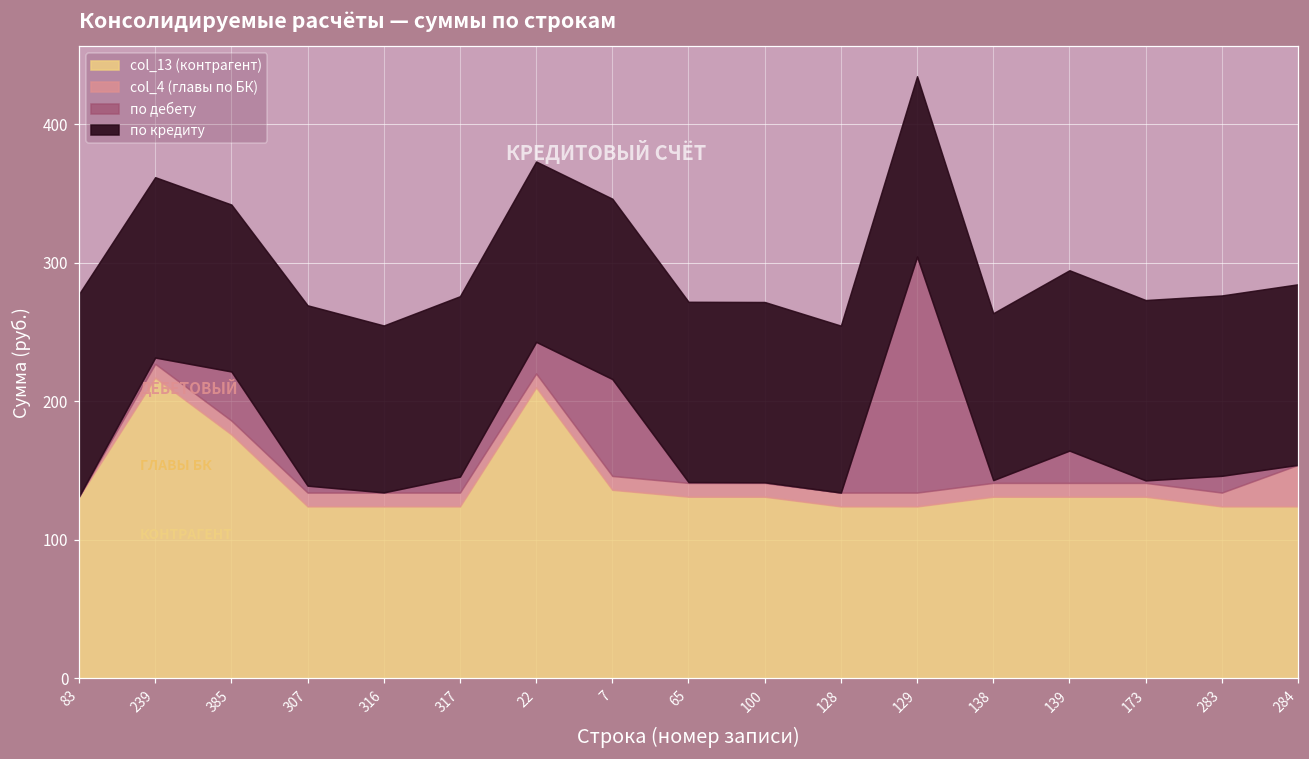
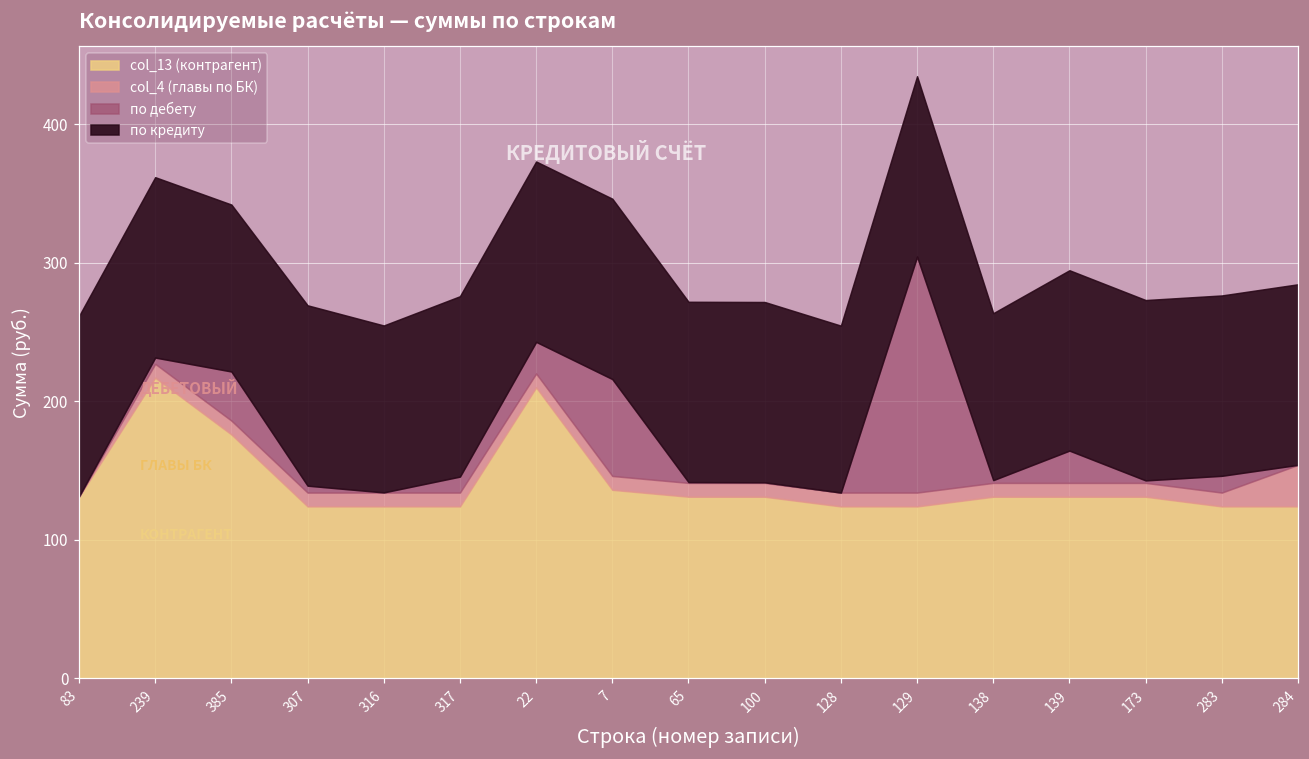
  {
    "col_13 (контрагент)": {
      "239": 217,
      "385": 176,
      "307": 124,
      "316": 124,
      "317": 124,
      "22": 210,
      "7": 136,
      "65": 131,
      "100": 131,
      "128": 124,
      "129": 124,
      "138": 131,
      "139": 131,
      "173": 131,
      "283": 124,
      "284": 124
    },
    "col_4 (главы по БК)": {
      "239": 10,
      "385": 10,
      "307": 10,
      "317": 10,
      "22": 10,
      "7": 10,
      "129": 10,
      "139": 10,
      "283": 10
    },
    "по дебету": {
      "239": 5,
      "385": 35,
      "307": 5,
      "317": 12,
      "22": 23,
      "7": 70,
      "129": 170,
      "139": 23,
      "283": 12
    },
    "по кредиту": {
-     "83": 146,
+     "83": 130,
      "239": 130,
      "385": 121,
      "307": 130,
      "316": 121,
      "317": 130,
      "22": 130,
      "7": 130,
      "65": 130,
      "100": 130,
      "128": 121,
      "129": 130,
      "138": 121,
      "139": 130,
      "173": 130,
      "283": 130,
      "284": 130
    }
  }
